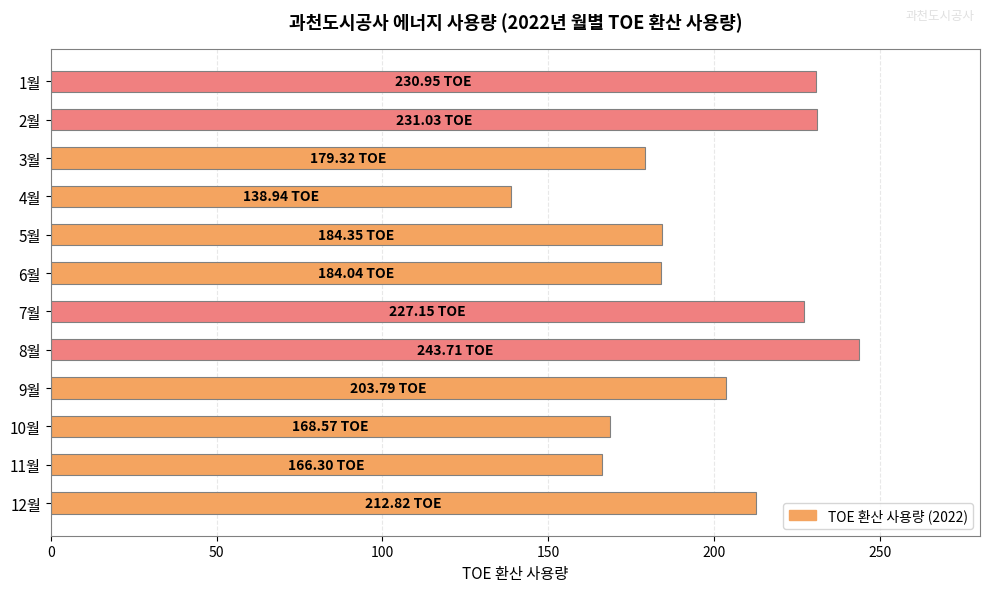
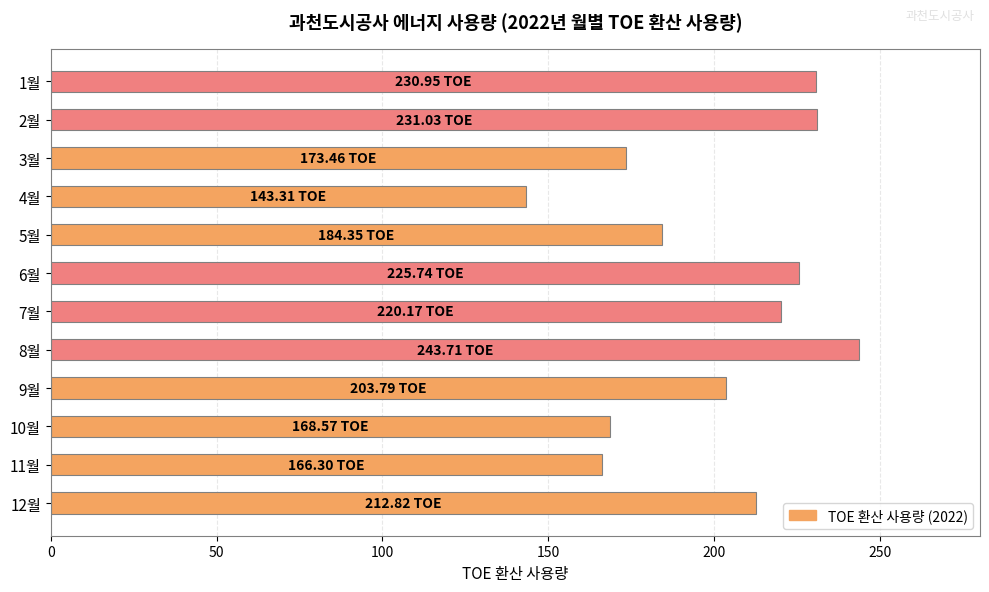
  {
    "1월": 230.95,
    "2월": 231.03,
-   "3월": 179.32,
-   "4월": 138.94,
+   "3월": 173.46,
+   "4월": 143.31,
    "5월": 184.35,
-   "6월": 184.04,
-   "7월": 227.15,
+   "6월": 225.74,
+   "7월": 220.17,
    "8월": 243.71,
    "9월": 203.79,
    "10월": 168.57,
    "11월": 166.30,
    "12월": 212.82
  }
